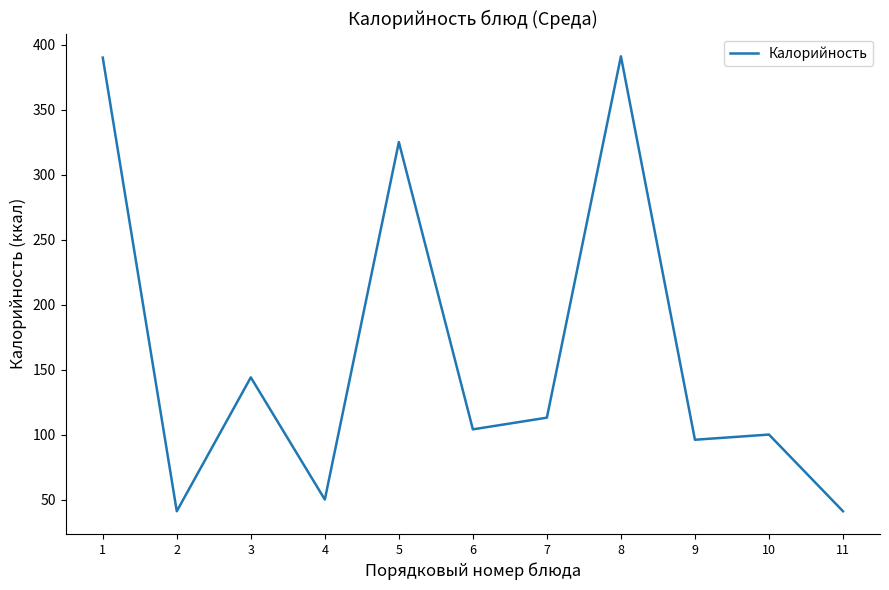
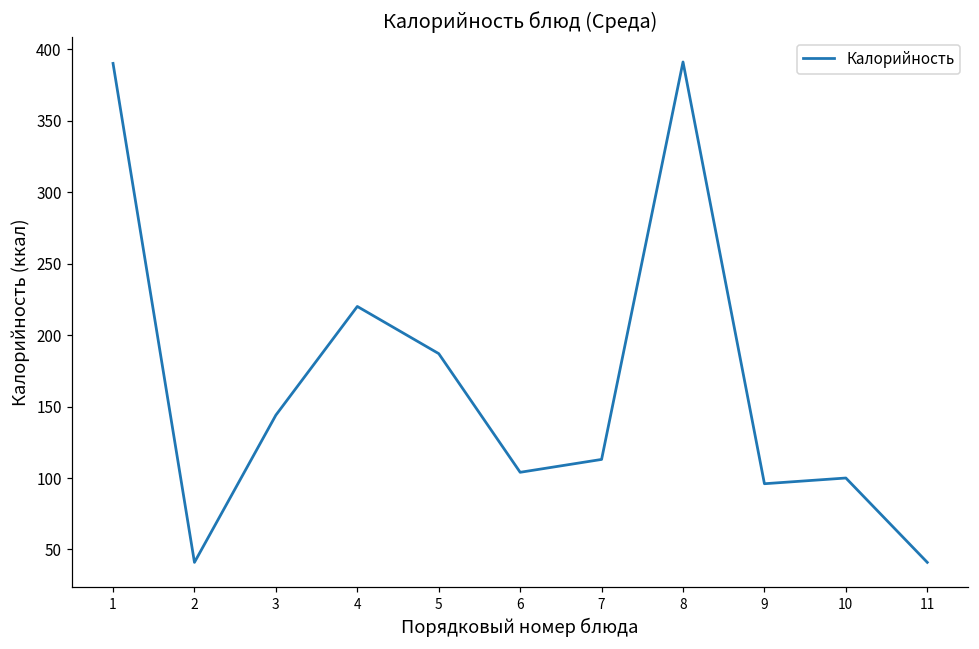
  {
    "1": 390,
    "2": 41,
    "3": 144,
-   "4": 50,
-   "5": 325,
+   "4": 220,
+   "5": 187,
    "6": 104,
    "7": 113,
    "8": 391,
    "9": 96,
    "10": 100,
    "11": 41
  }
